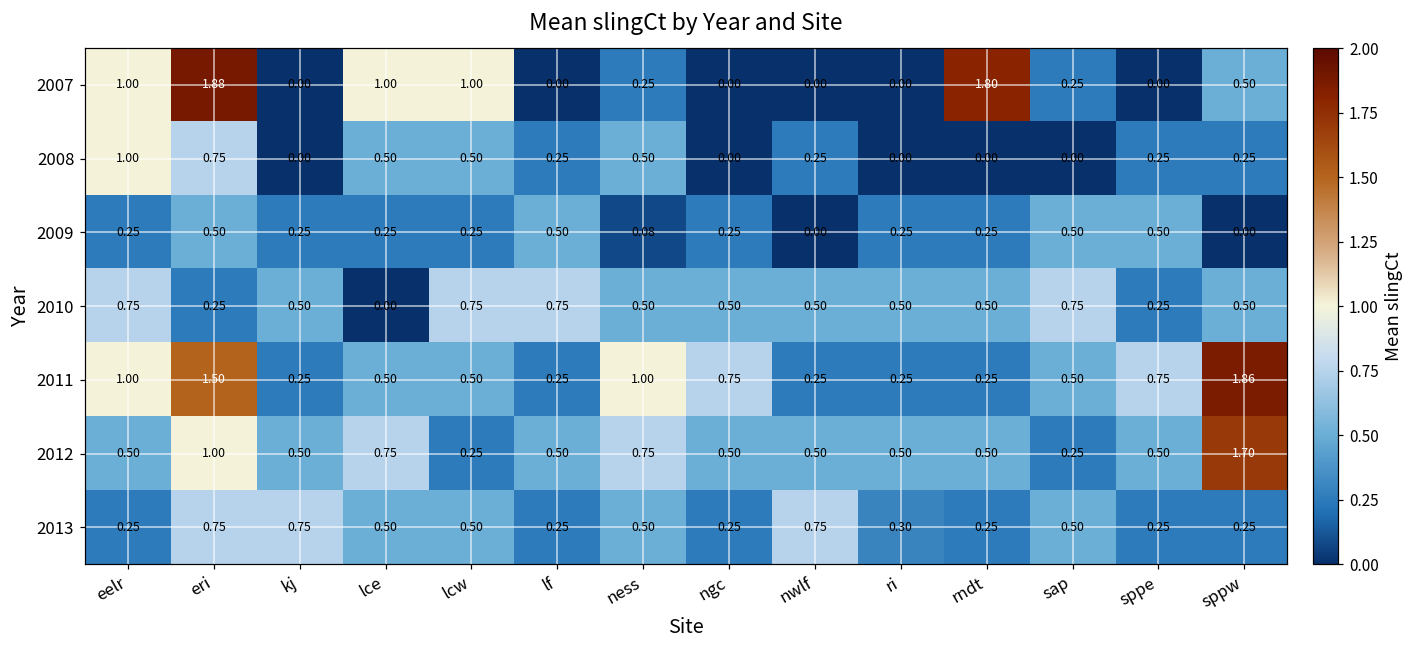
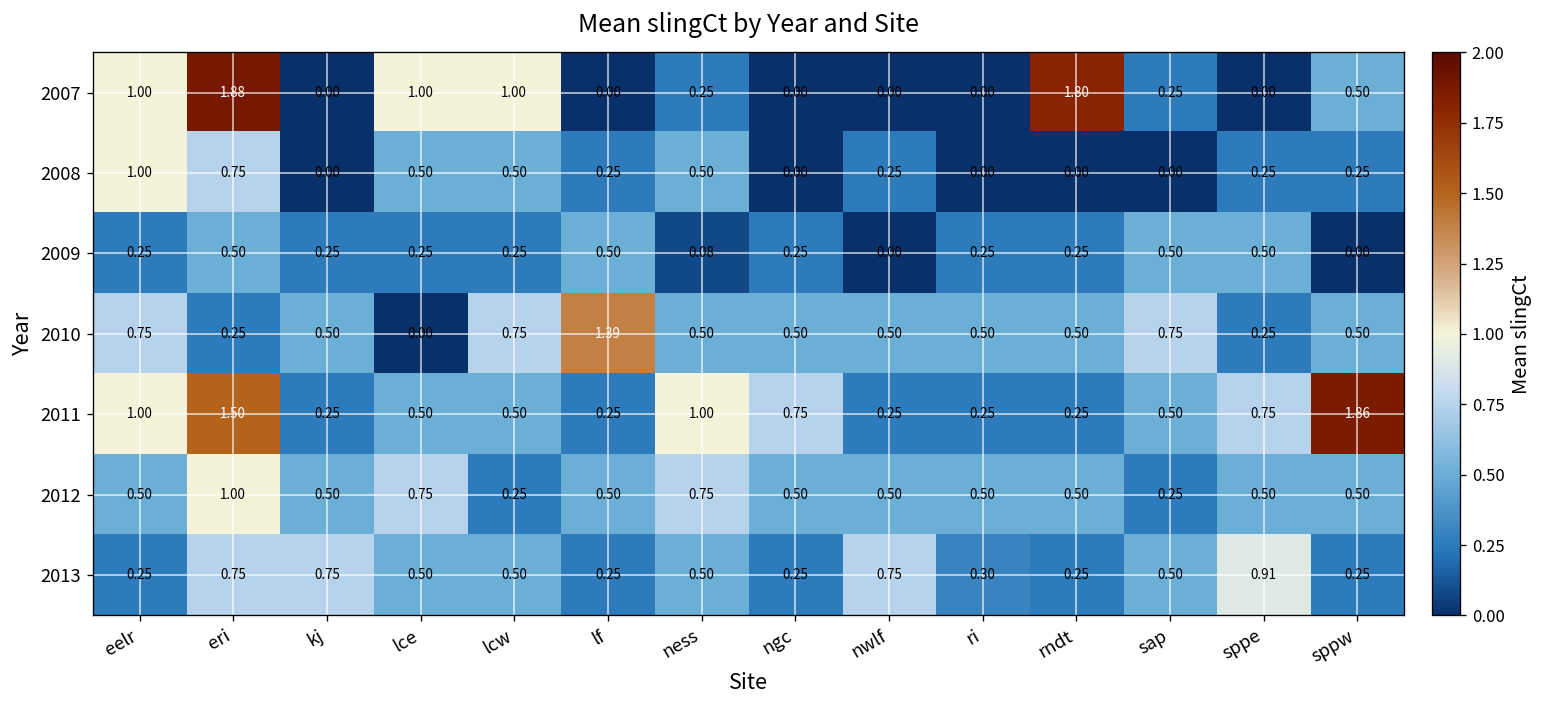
  {
    "2007": {
      "eelr": 1.00,
      "eri": 1.88,
      "kj": 0.00,
      "lce": 1.00,
      "lcw": 1.00,
      "lf": 0.00,
      "ness": 0.25,
      "ngc": 0.00,
      "nwlf": 0.00,
      "ri": 0.00,
      "rndt": 1.80,
      "sap": 0.25,
      "sppe": 0.00,
      "sppw": 0.50
    },
    "2008": {
      "eelr": 1.00,
      "eri": 0.75,
      "kj": 0.00,
      "lce": 0.50,
      "lcw": 0.50,
      "lf": 0.25,
      "ness": 0.50,
      "ngc": 0.00,
      "nwlf": 0.25,
      "ri": 0.00,
      "rndt": 0.00,
      "sap": 0.00,
      "sppe": 0.25,
      "sppw": 0.25
    },
    "2009": {
      "eelr": 0.25,
      "eri": 0.50,
      "kj": 0.25,
      "lce": 0.25,
      "lcw": 0.25,
      "lf": 0.50,
      "ness": 0.08,
      "ngc": 0.25,
      "nwlf": 0.00,
      "ri": 0.25,
      "rndt": 0.25,
      "sap": 0.50,
      "sppe": 0.50,
      "sppw": 0.00
    },
    "2010": {
      "eelr": 0.75,
      "eri": 0.25,
      "kj": 0.50,
      "lce": 0.00,
      "lcw": 0.75,
-     "lf": 0.75,
+     "lf": 1.39,
      "ness": 0.50,
      "ngc": 0.50,
      "nwlf": 0.50,
      "ri": 0.50,
      "rndt": 0.50,
      "sap": 0.75,
      "sppe": 0.25,
      "sppw": 0.50
    },
    "2011": {
      "eelr": 1.00,
      "eri": 1.50,
      "kj": 0.25,
      "lce": 0.50,
      "lcw": 0.50,
      "lf": 0.25,
      "ness": 1.00,
      "ngc": 0.75,
      "nwlf": 0.25,
      "ri": 0.25,
      "rndt": 0.25,
      "sap": 0.50,
      "sppe": 0.75,
      "sppw": 1.86
    },
    "2012": {
      "eelr": 0.50,
      "eri": 1.00,
      "kj": 0.50,
      "lce": 0.75,
      "lcw": 0.25,
      "lf": 0.50,
      "ness": 0.75,
      "ngc": 0.50,
      "nwlf": 0.50,
      "ri": 0.50,
      "rndt": 0.50,
      "sap": 0.25,
      "sppe": 0.50,
-     "sppw": 1.70
+     "sppw": 0.50
    },
    "2013": {
      "eelr": 0.25,
      "eri": 0.75,
      "kj": 0.75,
      "lce": 0.50,
      "lcw": 0.50,
      "lf": 0.25,
      "ness": 0.50,
      "ngc": 0.25,
      "nwlf": 0.75,
      "ri": 0.30,
      "rndt": 0.25,
      "sap": 0.50,
-     "sppe": 0.25,
+     "sppe": 0.91,
      "sppw": 0.25
    }
  }
